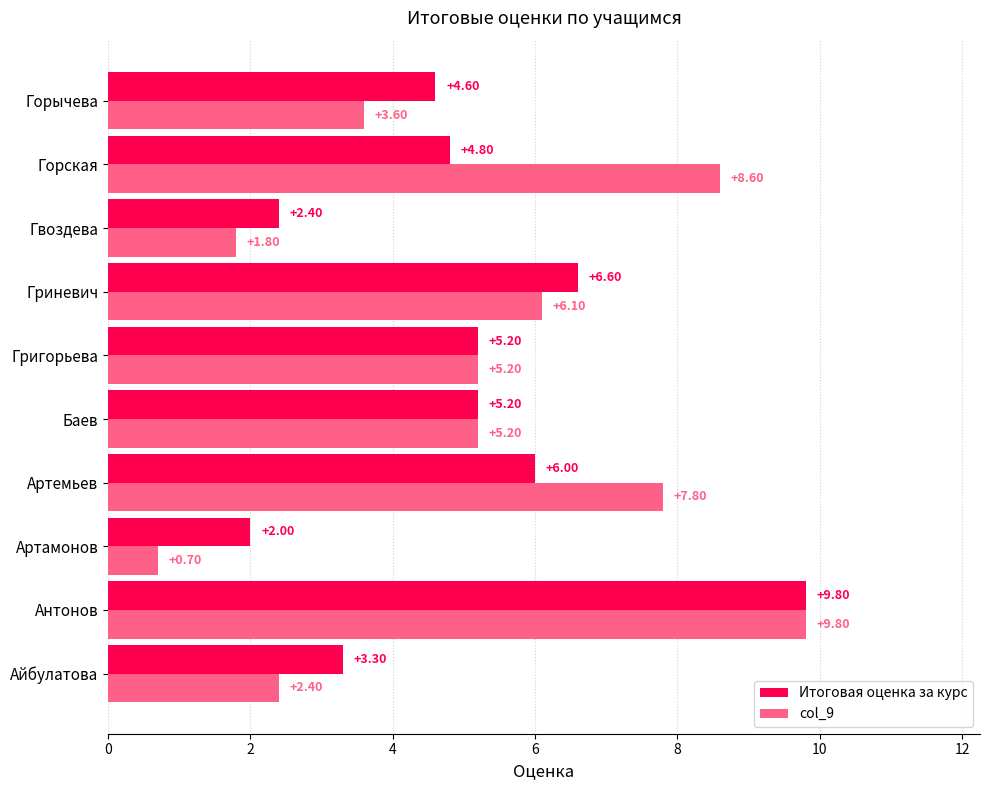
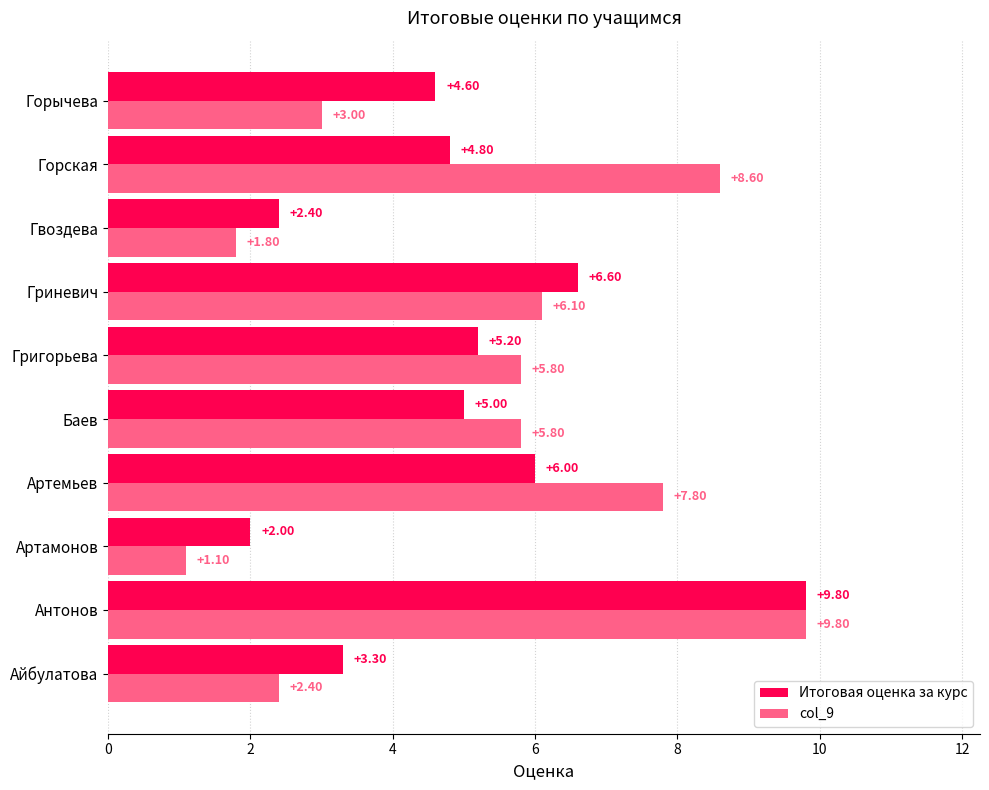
  {
    "Итоговая оценка за курс": {
      "Горычева": "+4.60",
      "Горская": "+4.80",
      "Гвоздева": "+2.40",
      "Гриневич": "+6.60",
      "Григорьева": "+5.20",
-     "Баев": "+5.20",
+     "Баев": "+5.00",
      "Артемьев": "+6.00",
      "Артамонов": "+2.00",
      "Антонов": "+9.80",
      "Айбулатова": "+3.30"
    },
    "col_9": {
-     "Горычева": "+3.60",
+     "Горычева": "+3.00",
      "Горская": "+8.60",
      "Гвоздева": "+1.80",
      "Гриневич": "+6.10",
-     "Григорьева": "+5.20",
-     "Баев": "+5.20",
+     "Григорьева": "+5.80",
+     "Баев": "+5.80",
      "Артемьев": "+7.80",
-     "Артамонов": "+0.70",
+     "Артамонов": "+1.10",
      "Антонов": "+9.80",
      "Айбулатова": "+2.40"
    }
  }
